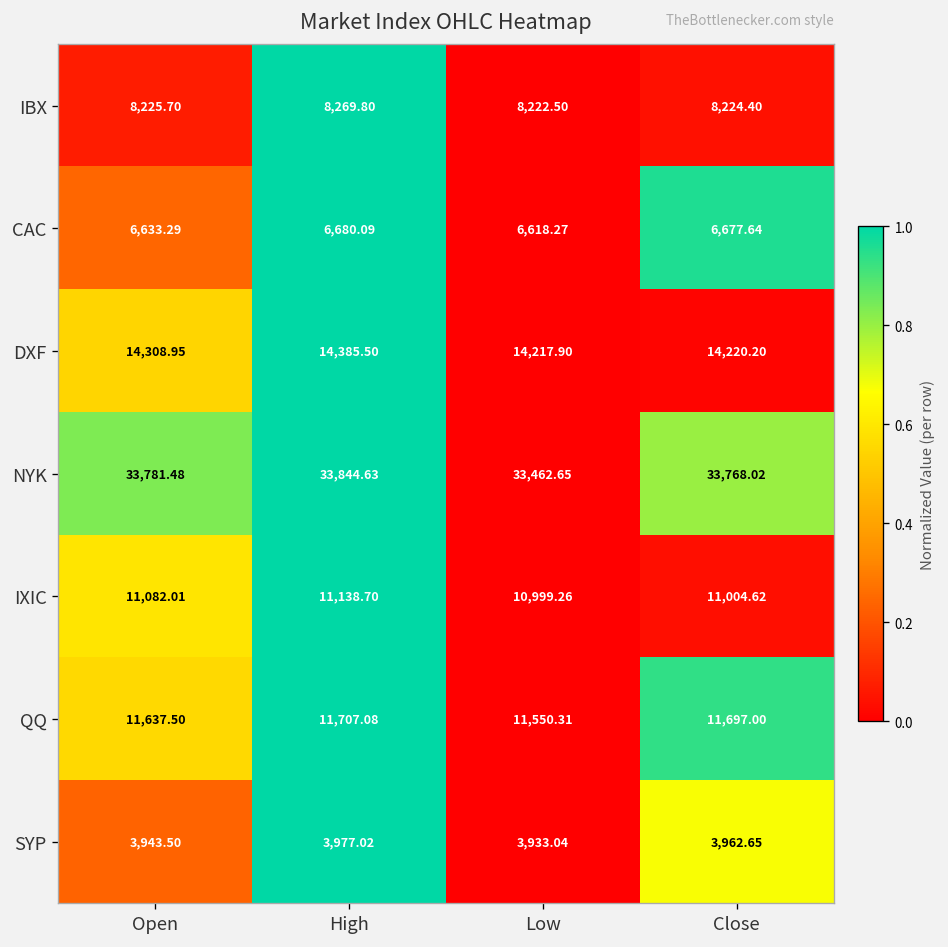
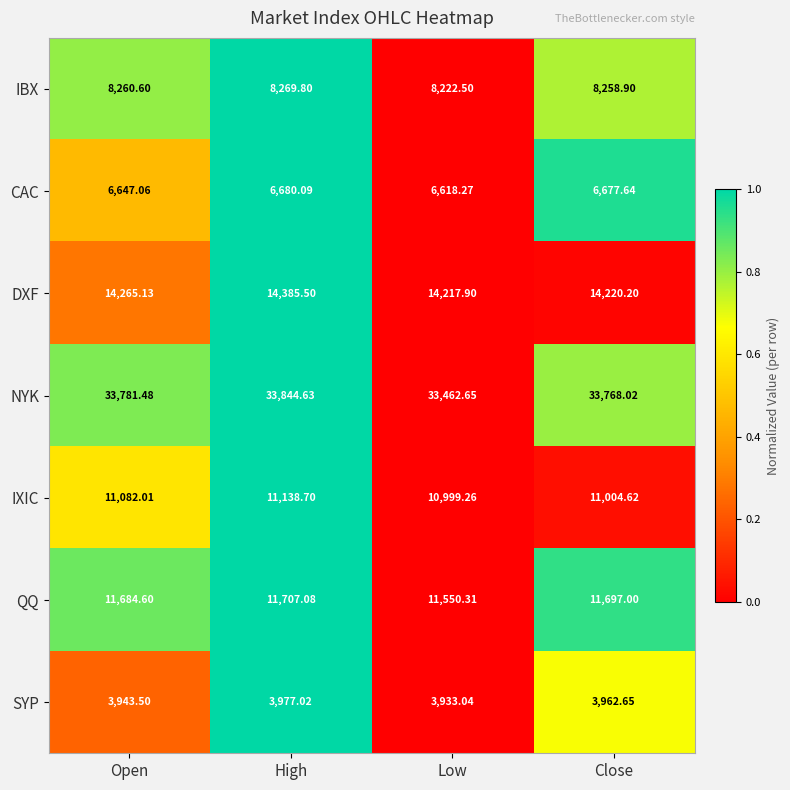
  {
    "IBX": {
-     "Open": "8,225.70",
+     "Open": "8,260.60",
      "High": "8,269.80",
      "Low": "8,222.50",
-     "Close": "8,224.40"
+     "Close": "8,258.90"
    },
    "CAC": {
-     "Open": "6,633.29",
+     "Open": "6,647.06",
      "High": "6,680.09",
      "Low": "6,618.27",
      "Close": "6,677.64"
    },
    "DXF": {
-     "Open": "14,308.95",
+     "Open": "14,265.13",
      "High": "14,385.50",
      "Low": "14,217.90",
      "Close": "14,220.20"
    },
    "NYK": {
      "Open": "33,781.48",
      "High": "33,844.63",
      "Low": "33,462.65",
      "Close": "33,768.02"
    },
    "IXIC": {
      "Open": "11,082.01",
      "High": "11,138.70",
      "Low": "10,999.26",
      "Close": "11,004.62"
    },
    "QQ": {
-     "Open": "11,637.50",
+     "Open": "11,684.60",
      "High": "11,707.08",
      "Low": "11,550.31",
      "Close": "11,697.00"
    },
    "SYP": {
      "Open": "3,943.50",
      "High": "3,977.02",
      "Low": "3,933.04",
      "Close": "3,962.65"
    }
  }
